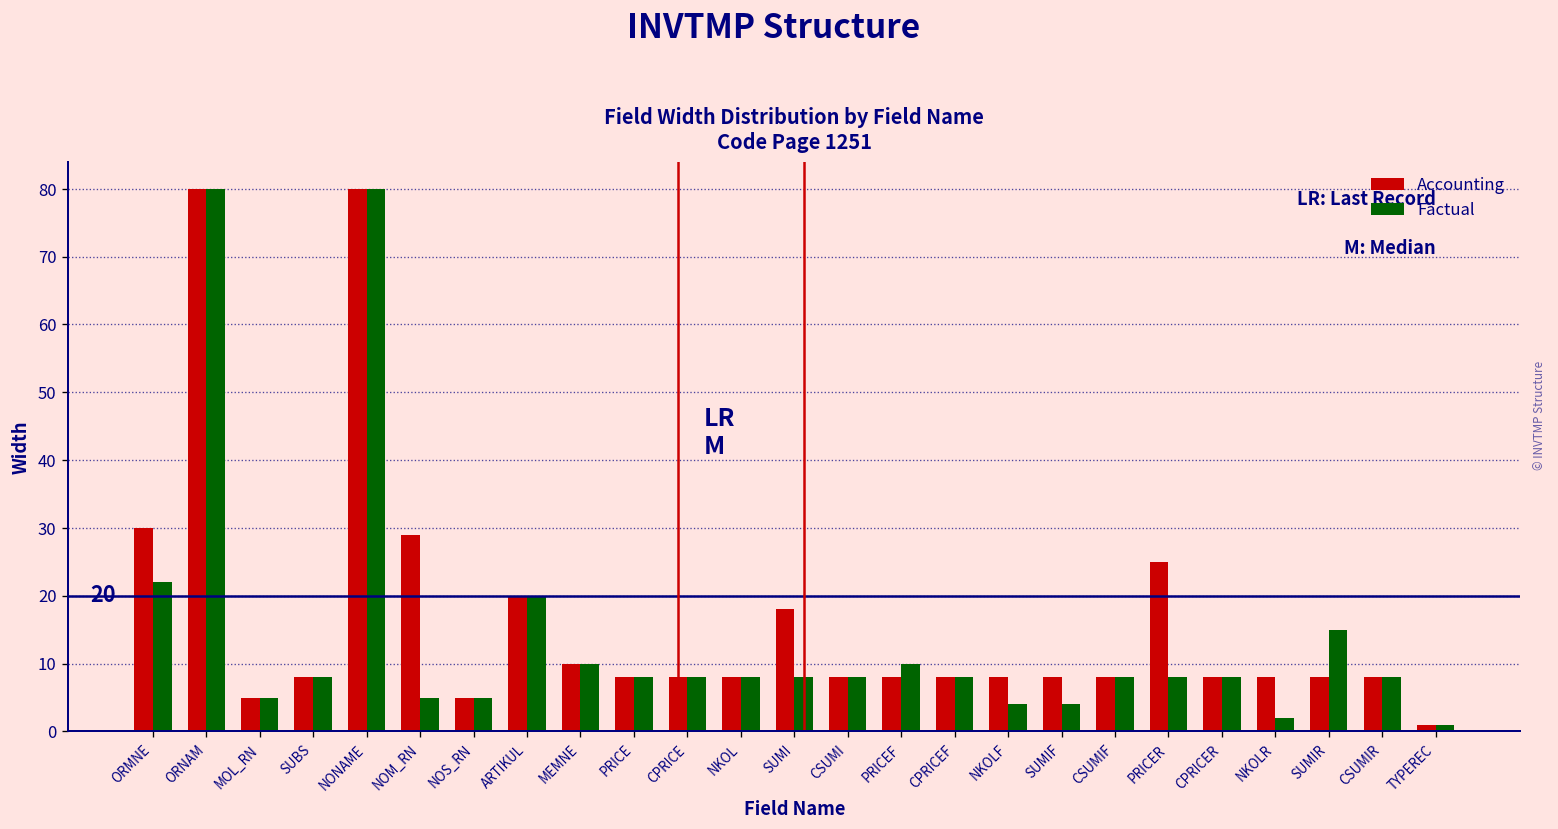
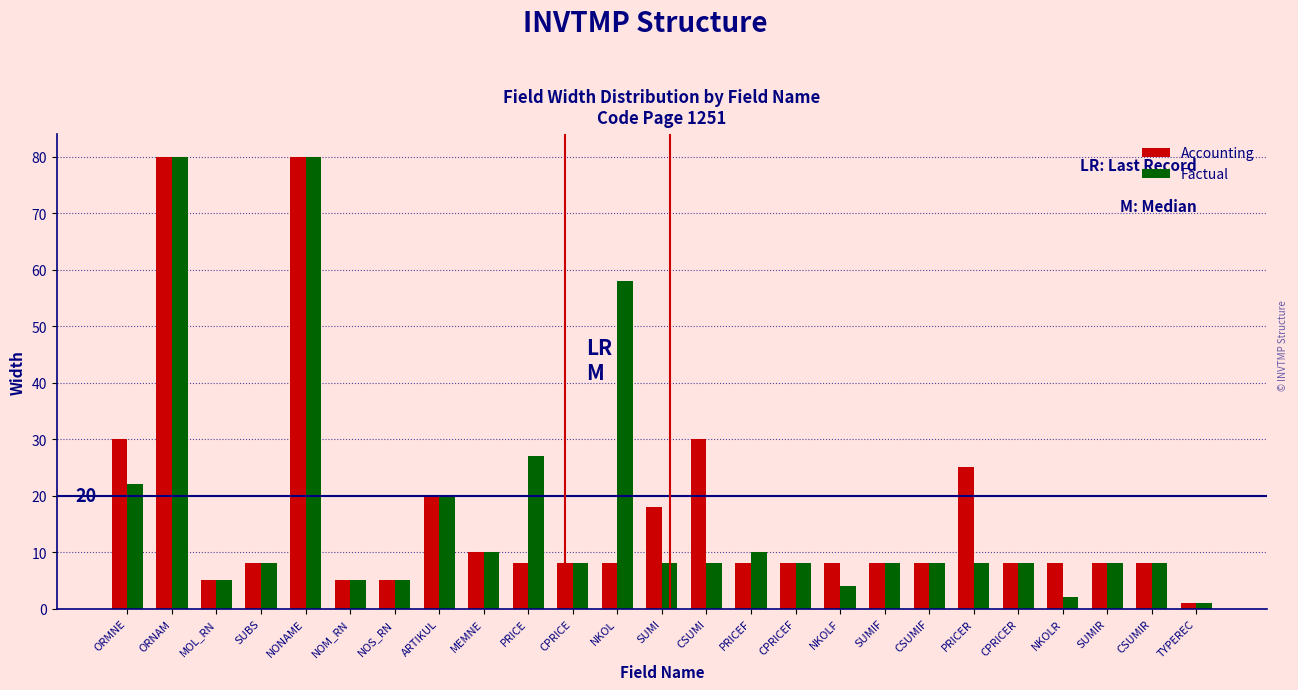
  {
    "Accounting": {
      "ORMNE": 30,
      "ORNAM": 80,
      "MOL_RN": 5,
      "SUBS": 8,
      "NONAME": 80,
-     "NOM_RN": 29,
+     "NOM_RN": 5,
      "NOS_RN": 5,
      "ARTIKUL": 20,
      "MEMNE": 10,
      "PRICE": 8,
      "CPRICE": 8,
      "NKOL": 8,
      "SUMI": 18,
-     "CSUMI": 8,
+     "CSUMI": 30,
      "PRICEF": 8,
      "CPRICEF": 8,
      "NKOLF": 8,
      "SUMIF": 8,
      "CSUMIF": 8,
      "PRICER": 25,
      "CPRICER": 8,
      "NKOLR": 8,
      "SUMIR": 8,
      "CSUMIR": 8,
      "TYPEREC": 1
    },
    "Factual": {
      "ORMNE": 22,
      "ORNAM": 80,
      "MOL_RN": 5,
      "SUBS": 8,
      "NONAME": 80,
      "NOM_RN": 5,
      "NOS_RN": 5,
      "ARTIKUL": 20,
      "MEMNE": 10,
-     "PRICE": 8,
+     "PRICE": 27,
      "CPRICE": 8,
-     "NKOL": 8,
+     "NKOL": 58,
      "SUMI": 8,
      "CSUMI": 8,
      "PRICEF": 10,
      "CPRICEF": 8,
      "NKOLF": 4,
-     "SUMIF": 4,
+     "SUMIF": 8,
      "CSUMIF": 8,
      "PRICER": 8,
      "CPRICER": 8,
      "NKOLR": 2,
-     "SUMIR": 15,
+     "SUMIR": 8,
      "CSUMIR": 8,
      "TYPEREC": 1
    }
  }
